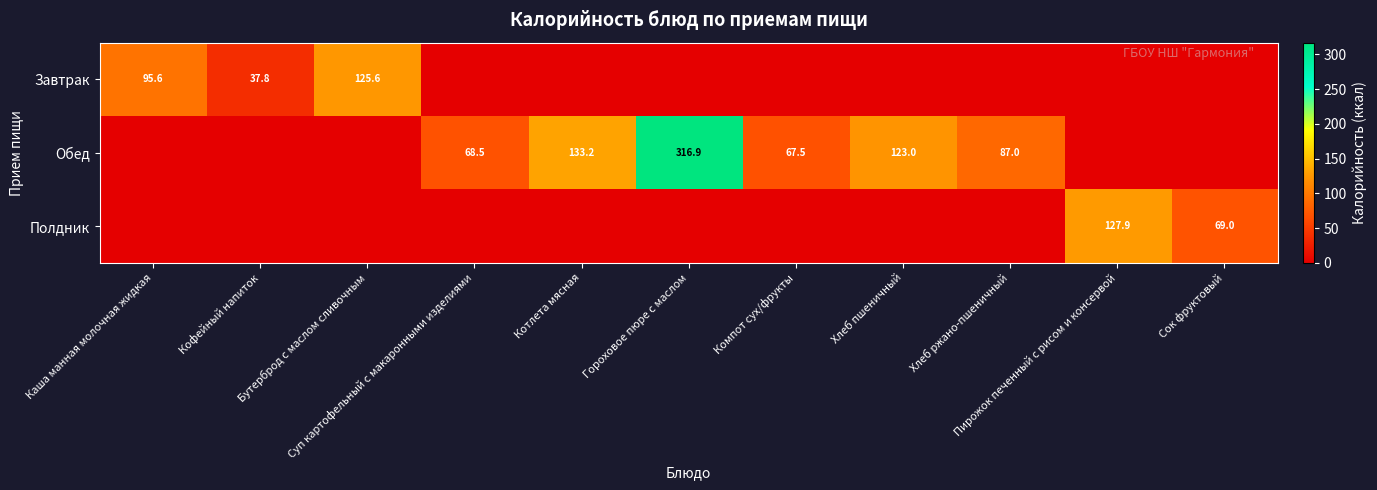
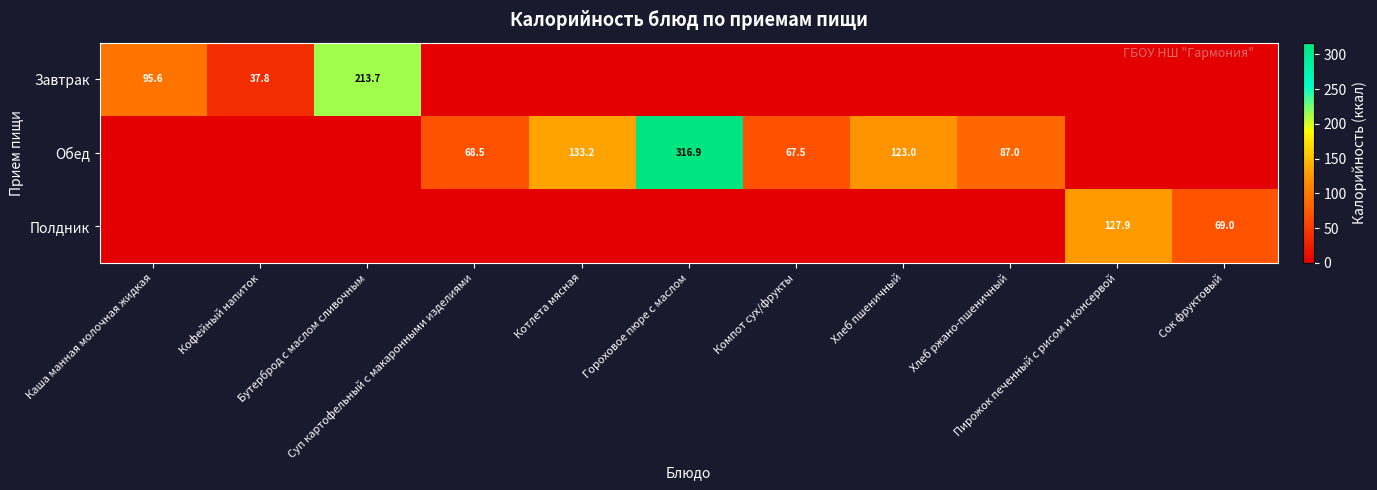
  {
    "Завтрак": {
      "Каша манная молочная жидкая": 95.6,
      "Кофейный напиток": 37.8,
-     "Бутерброд с маслом сливочным": 125.6
+     "Бутерброд с маслом сливочным": 213.7
    },
    "Обед": {
      "Суп картофельный с макаронными изделиями": 68.5,
      "Котлета мясная": 133.2,
      "Гороховое пюре с маслом": 316.9,
      "Компот сух/фрукты": 67.5,
      "Хлеб пшеничный": 123.0,
      "Хлеб ржано-пшеничный": 87.0
    },
    "Полдник": {
      "Пирожок печенный с рисом и консервой": 127.9,
      "Сок фруктовый": 69.0
    }
  }
